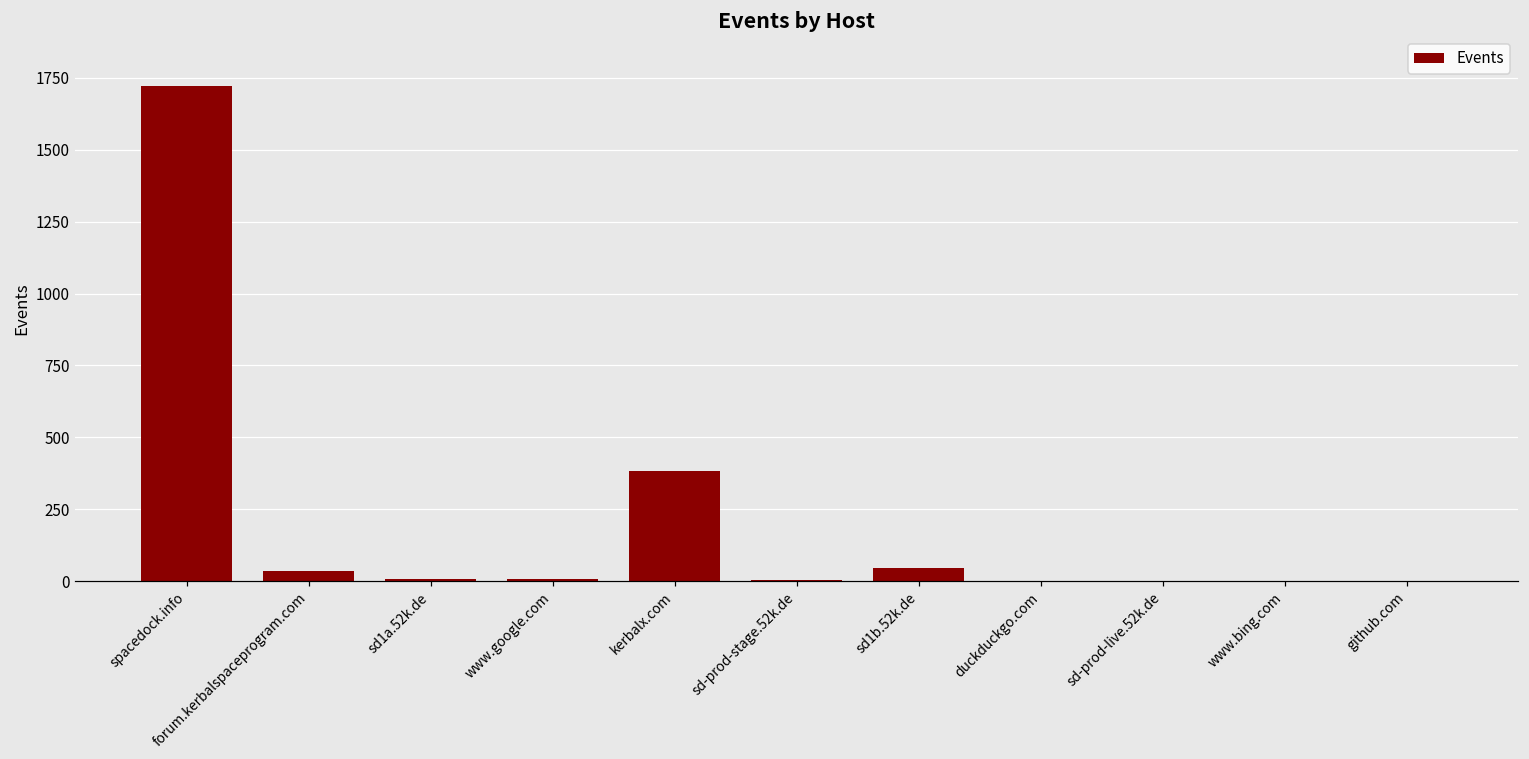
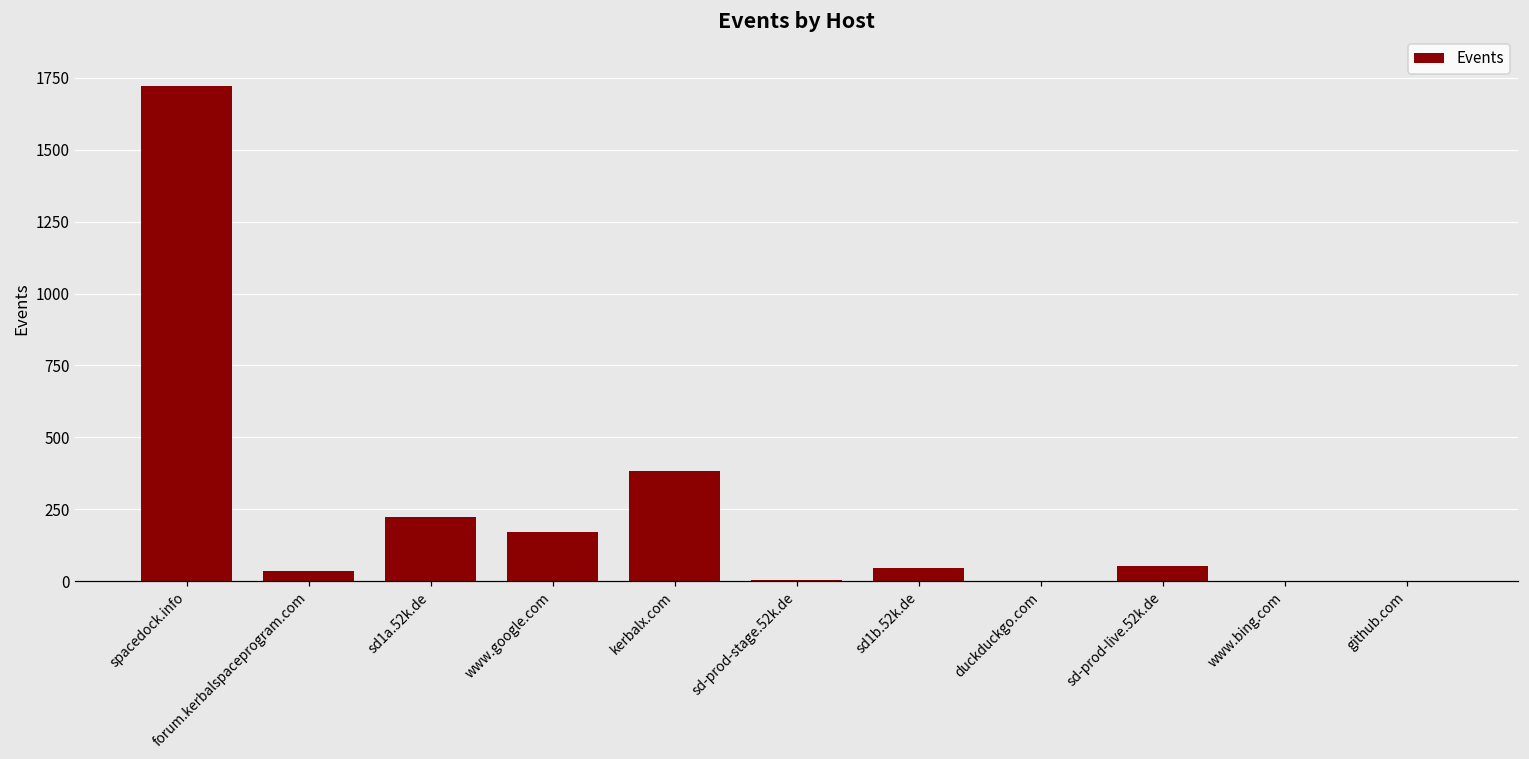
  {
    "spacedock.info": 1720,
    "forum.kerbalspaceprogram.com": 30,
-   "sd1a.52k.de": 10,
-   "www.google.com": 10,
+   "sd1a.52k.de": 220,
+   "www.google.com": 170,
    "kerbalx.com": 380,
    "sd1b.52k.de": 50,
-   "sd-prod-live.52k.de": 0
+   "sd-prod-live.52k.de": 50
  }
